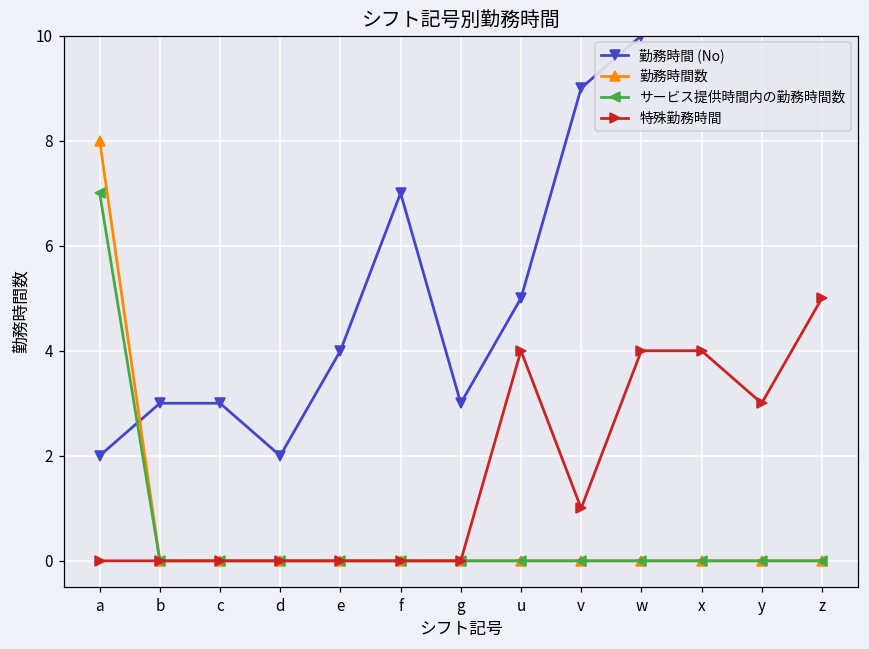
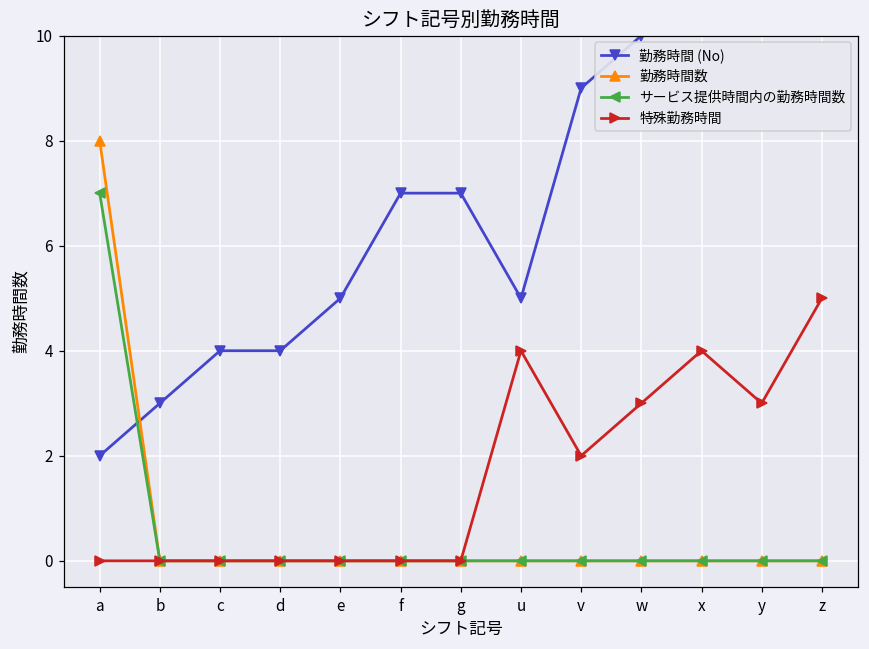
  {
    "勤務時間 (No)": {
      "a": 2,
      "b": 3,
-     "c": 3,
-     "d": 2,
-     "e": 4,
+     "c": 4,
+     "d": 4,
+     "e": 5,
      "f": 7,
-     "g": 3,
+     "g": 7,
      "u": 5,
      "v": 9,
      "w": 10
    },
    "勤務時間数": {
      "a": 8
    },
    "サービス提供時間内の勤務時間数": {
      "a": 7
    },
    "特殊勤務時間": {
      "a": 0,
      "u": 4,
-     "v": 1,
-     "w": 4,
+     "v": 2,
+     "w": 3,
      "x": 4,
      "y": 3,
      "z": 5
    }
  }
